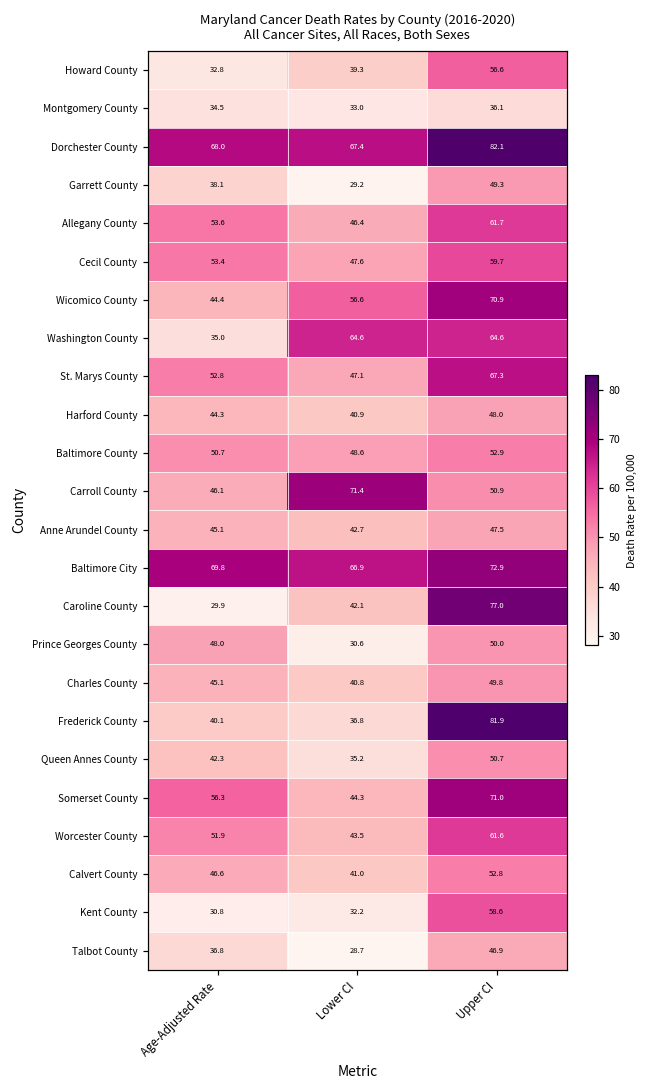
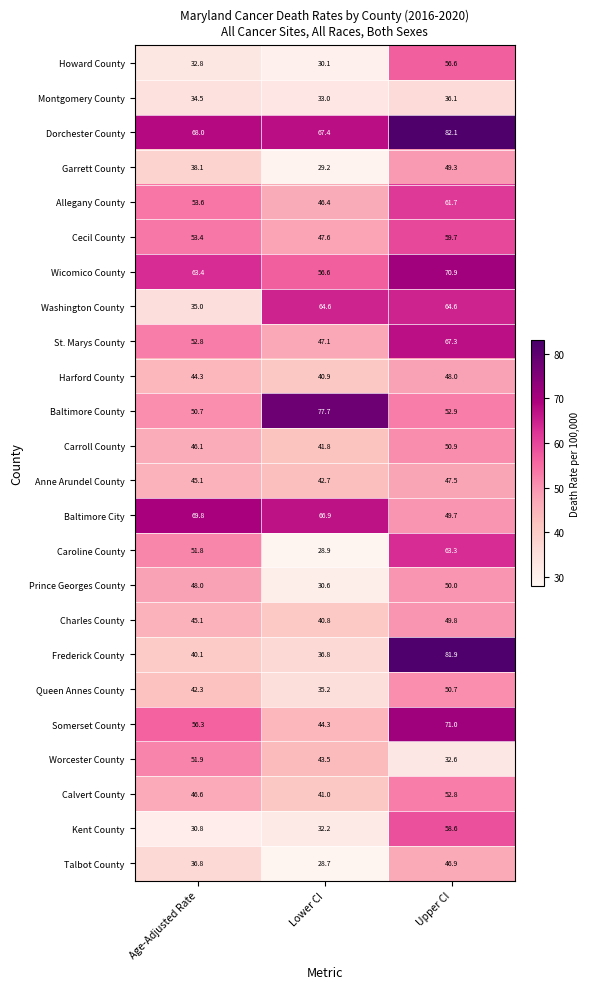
  {
    "Howard County": {
      "Age-Adjusted Rate": 32.8,
-     "Lower CI": 39.3,
+     "Lower CI": 30.1,
      "Upper CI": 56.6
    },
    "Montgomery County": {
      "Age-Adjusted Rate": 34.5,
      "Lower CI": 33.0,
      "Upper CI": 36.1
    },
    "Dorchester County": {
      "Age-Adjusted Rate": 68.0,
      "Lower CI": 67.4,
      "Upper CI": 82.1
    },
    "Garrett County": {
      "Age-Adjusted Rate": 38.1,
      "Lower CI": 29.2,
      "Upper CI": 49.3
    },
    "Allegany County": {
      "Age-Adjusted Rate": 53.6,
      "Lower CI": 46.4,
      "Upper CI": 61.7
    },
    "Cecil County": {
      "Age-Adjusted Rate": 53.4,
      "Lower CI": 47.6,
      "Upper CI": 59.7
    },
    "Wicomico County": {
-     "Age-Adjusted Rate": 44.4,
+     "Age-Adjusted Rate": 63.4,
      "Lower CI": 56.6,
      "Upper CI": 70.9
    },
    "Washington County": {
      "Age-Adjusted Rate": 35.0,
      "Lower CI": 64.6,
      "Upper CI": 64.6
    },
    "St. Marys County": {
      "Age-Adjusted Rate": 52.8,
      "Lower CI": 47.1,
      "Upper CI": 67.3
    },
    "Harford County": {
      "Age-Adjusted Rate": 44.3,
      "Lower CI": 40.9,
      "Upper CI": 48.0
    },
    "Baltimore County": {
      "Age-Adjusted Rate": 50.7,
-     "Lower CI": 48.6,
+     "Lower CI": 77.7,
      "Upper CI": 52.9
    },
    "Carroll County": {
      "Age-Adjusted Rate": 46.1,
-     "Lower CI": 71.4,
+     "Lower CI": 41.8,
      "Upper CI": 50.9
    },
    "Anne Arundel County": {
      "Age-Adjusted Rate": 45.1,
      "Lower CI": 42.7,
      "Upper CI": 47.5
    },
    "Baltimore City": {
      "Age-Adjusted Rate": 69.8,
      "Lower CI": 66.9,
-     "Upper CI": 72.9
+     "Upper CI": 49.7
    },
    "Caroline County": {
-     "Age-Adjusted Rate": 29.9,
-     "Lower CI": 42.1,
-     "Upper CI": 77.0
+     "Age-Adjusted Rate": 51.8,
+     "Lower CI": 28.9,
+     "Upper CI": 63.3
    },
    "Prince Georges County": {
      "Age-Adjusted Rate": 48.0,
      "Lower CI": 30.6,
      "Upper CI": 50.0
    },
    "Charles County": {
      "Age-Adjusted Rate": 45.1,
      "Lower CI": 40.8,
      "Upper CI": 49.8
    },
    "Frederick County": {
      "Age-Adjusted Rate": 40.1,
      "Lower CI": 36.8,
      "Upper CI": 81.9
    },
    "Queen Annes County": {
      "Age-Adjusted Rate": 42.3,
      "Lower CI": 35.2,
      "Upper CI": 50.7
    },
    "Somerset County": {
      "Age-Adjusted Rate": 56.3,
      "Lower CI": 44.3,
      "Upper CI": 71.0
    },
    "Worcester County": {
      "Age-Adjusted Rate": 51.9,
      "Lower CI": 43.5,
-     "Upper CI": 61.6
+     "Upper CI": 32.6
    },
    "Calvert County": {
      "Age-Adjusted Rate": 46.6,
      "Lower CI": 41.0,
      "Upper CI": 52.8
    },
    "Kent County": {
      "Age-Adjusted Rate": 30.8,
      "Lower CI": 32.2,
      "Upper CI": 58.6
    },
    "Talbot County": {
      "Age-Adjusted Rate": 36.8,
      "Lower CI": 28.7,
      "Upper CI": 46.9
    }
  }
